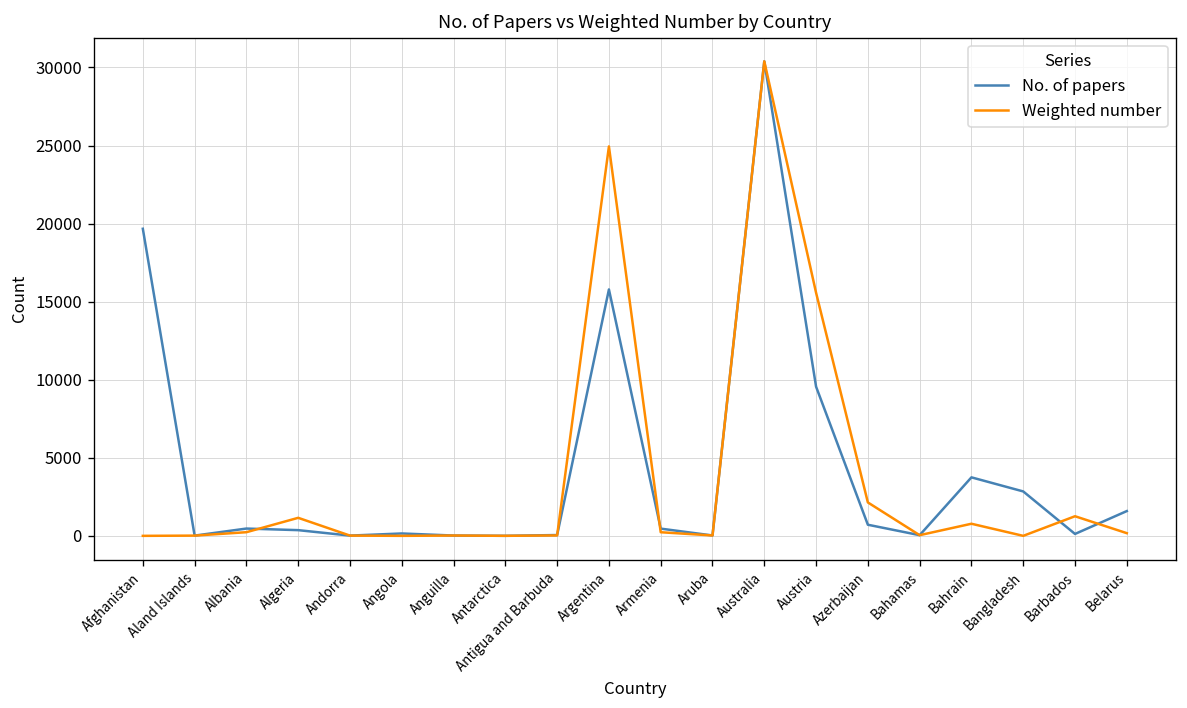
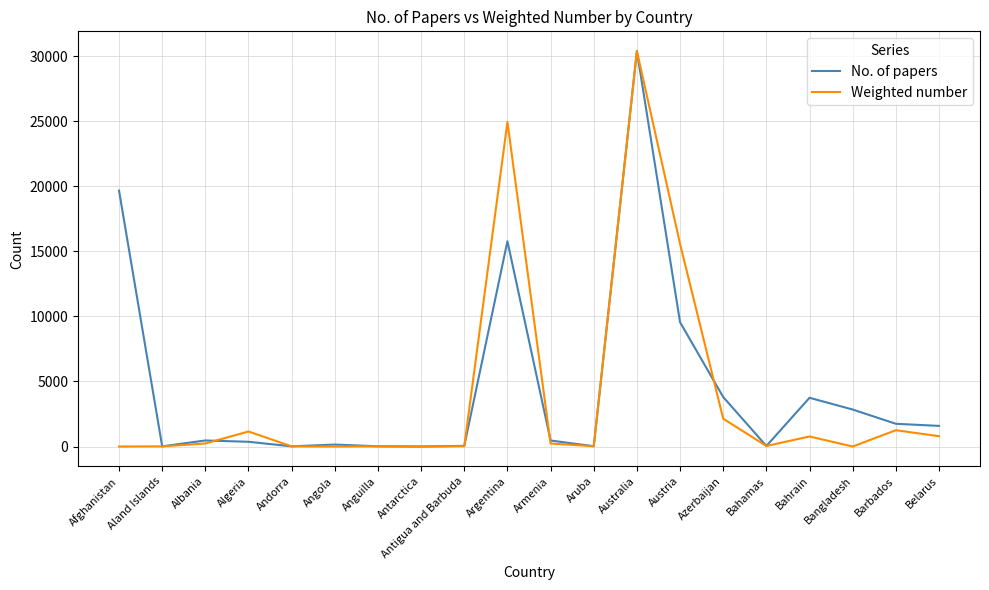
  {
    "No. of papers": {
      "Afghanistan": 19700,
      "Albania": 500,
      "Algeria": 400,
      "Argentina": 15800,
      "Armenia": 500,
      "Austria": 9600,
-     "Azerbaijan": 700,
+     "Azerbaijan": 3800,
      "Bahrain": 3700,
      "Bangladesh": 2800,
-     "Barbados": 100,
+     "Barbados": 1700,
      "Belarus": 1600
    },
    "Weighted number": {
      "Afghanistan": 0,
      "Albania": 200,
      "Algeria": 1200,
      "Argentina": 24900,
      "Armenia": 200,
      "Austria": 15600,
      "Azerbaijan": 2100,
      "Bahrain": 800,
      "Bangladesh": 0,
      "Barbados": 1300,
-     "Belarus": 200
+     "Belarus": 800
    }
  }
